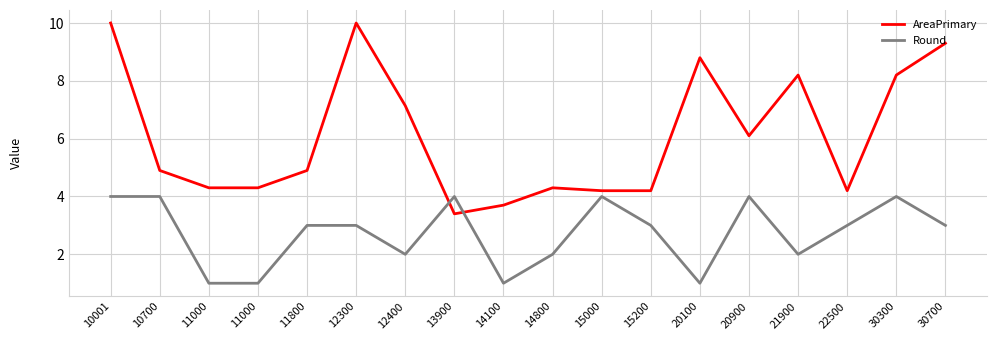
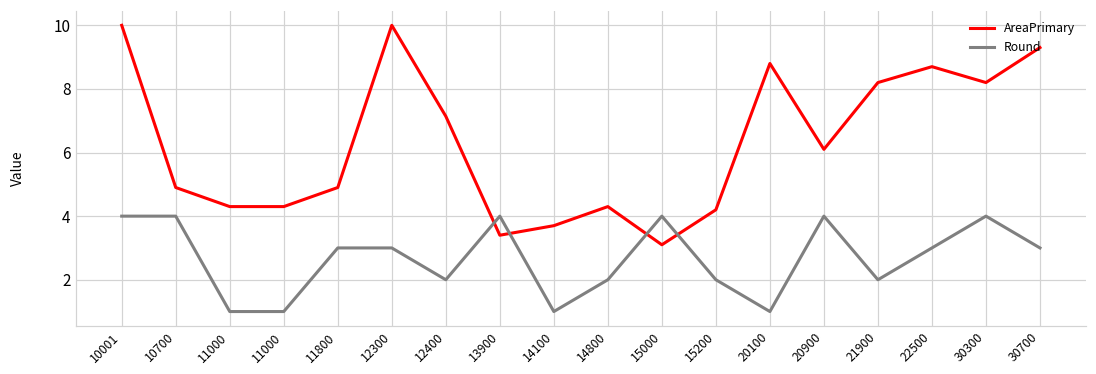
  {
    "AreaPrimary": {
      "10001": 10.0,
      "10700": 4.9,
      "11800": 4.9,
      "12300": 10.0,
      "12400": 7.1,
      "13900": 3.4,
      "14100": 3.7,
      "14800": 4.3,
-     "15000": 4.2,
+     "15000": 3.1,
      "15200": 4.2,
      "20100": 8.8,
      "20900": 6.1,
      "21900": 8.2,
-     "22500": 4.2,
+     "22500": 8.7,
      "30300": 8.2,
      "30700": 9.3
    },
    "Round": {
      "10001": 4,
      "10700": 4,
      "11800": 3,
      "12300": 3,
      "12400": 2,
      "13900": 4,
      "14100": 1,
      "14800": 2,
      "15000": 4,
-     "15200": 3,
+     "15200": 2,
      "20100": 1,
      "20900": 4,
      "21900": 2,
      "22500": 3,
      "30300": 4,
      "30700": 3
    }
  }
